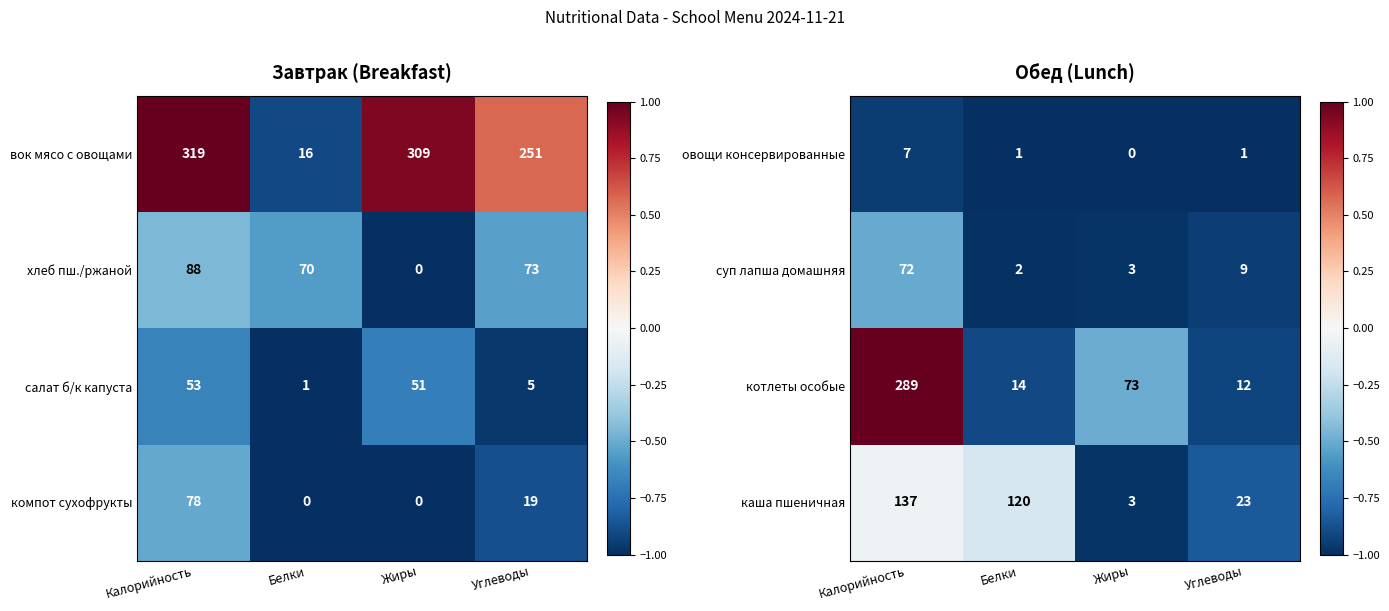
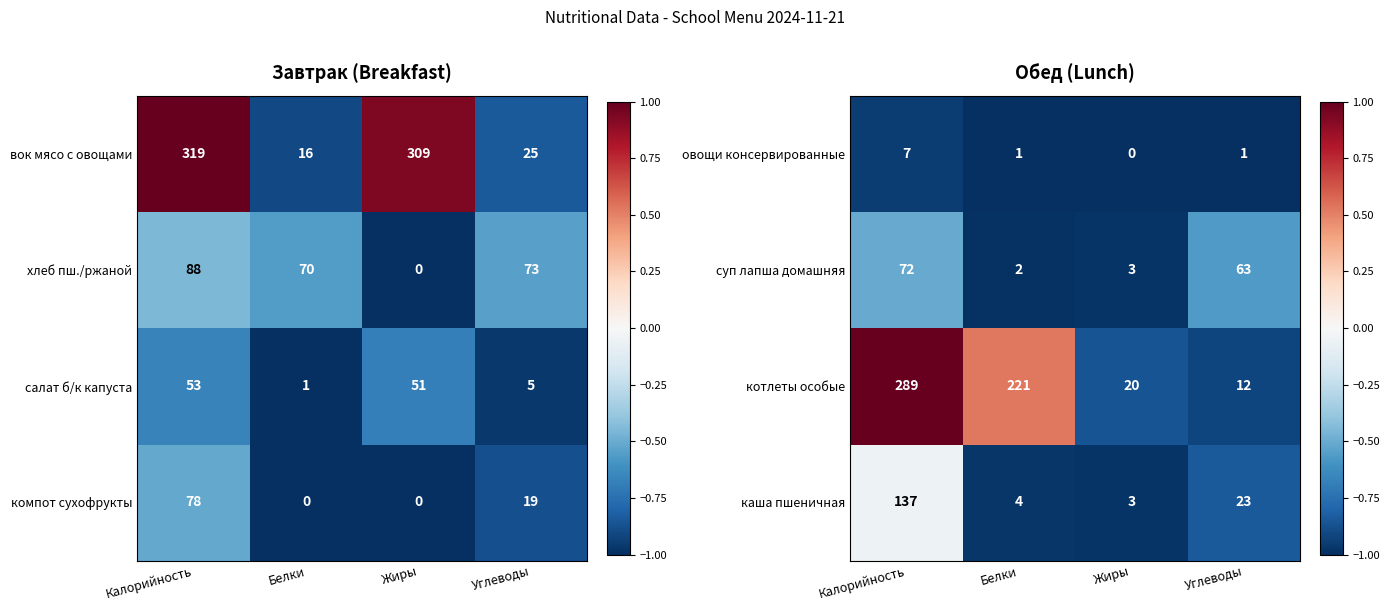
  {
    "Завтрак (Breakfast)": {
      "вок мясо с овощами": {
        "Калорийность": 319,
        "Белки": 16,
        "Жиры": 309,
-       "Углеводы": 251
+       "Углеводы": 25
      },
      "хлеб пш./ржаной": {
        "Калорийность": 88,
        "Белки": 70,
        "Жиры": 0,
        "Углеводы": 73
      },
      "салат б/к капуста": {
        "Калорийность": 53,
        "Белки": 1,
        "Жиры": 51,
        "Углеводы": 5
      },
      "компот суxофрукты": {
        "Калорийность": 78,
        "Белки": 0,
        "Жиры": 0,
        "Углеводы": 19
      }
    },
    "Обед (Lunch)": {
      "овощи консервированные": {
        "Калорийность": 7,
        "Белки": 1,
        "Жиры": 0,
        "Углеводы": 1
      },
      "суп лапша домашняя": {
        "Калорийность": 72,
        "Белки": 2,
        "Жиры": 3,
-       "Углеводы": 9
+       "Углеводы": 63
      },
      "котлеты особые": {
        "Калорийность": 289,
-       "Белки": 14,
-       "Жиры": 73,
+       "Белки": 221,
+       "Жиры": 20,
        "Углеводы": 12
      },
      "каша пшеничная": {
        "Калорийность": 137,
-       "Белки": 120,
+       "Белки": 4,
        "Жиры": 3,
        "Углеводы": 23
      }
    }
  }
